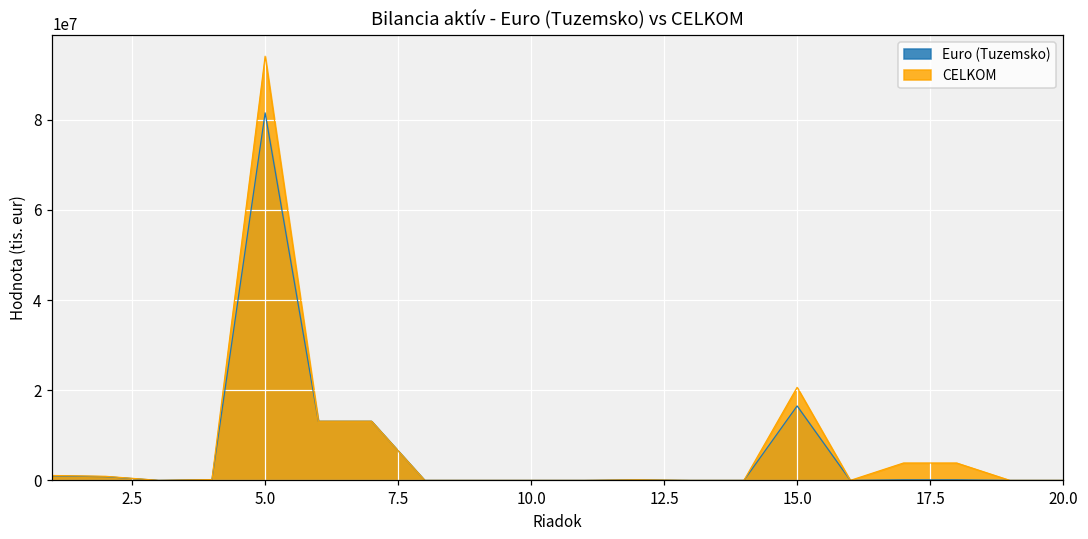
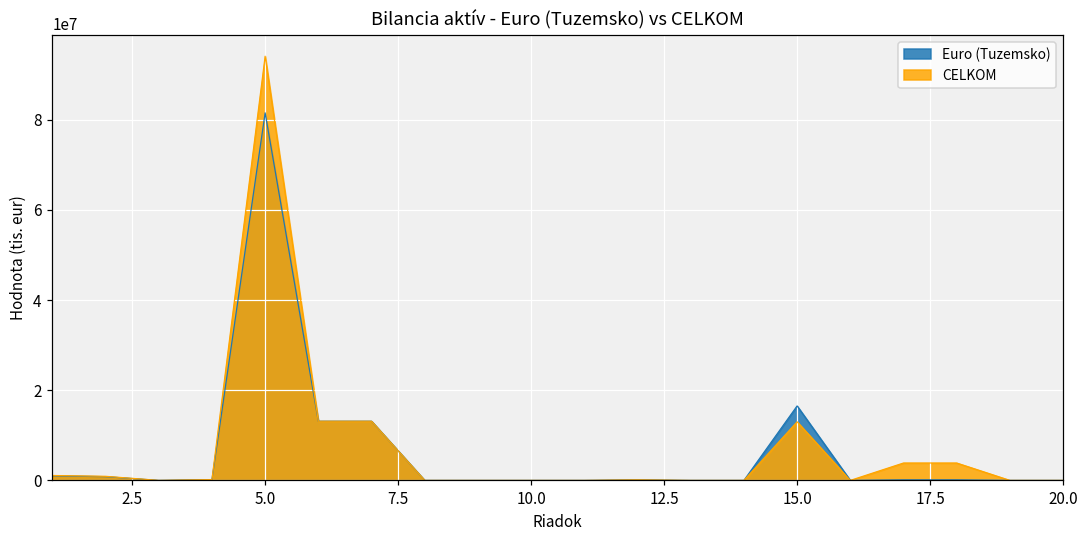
  {
    "Euro (Tuzemsko)": {
      "5.0": 82000000,
      "15.0": 17000000
    },
    "CELKOM": {
      "5.0": 94000000,
-     "15.0": 21000000
+     "15.0": 13000000
    }
  }
